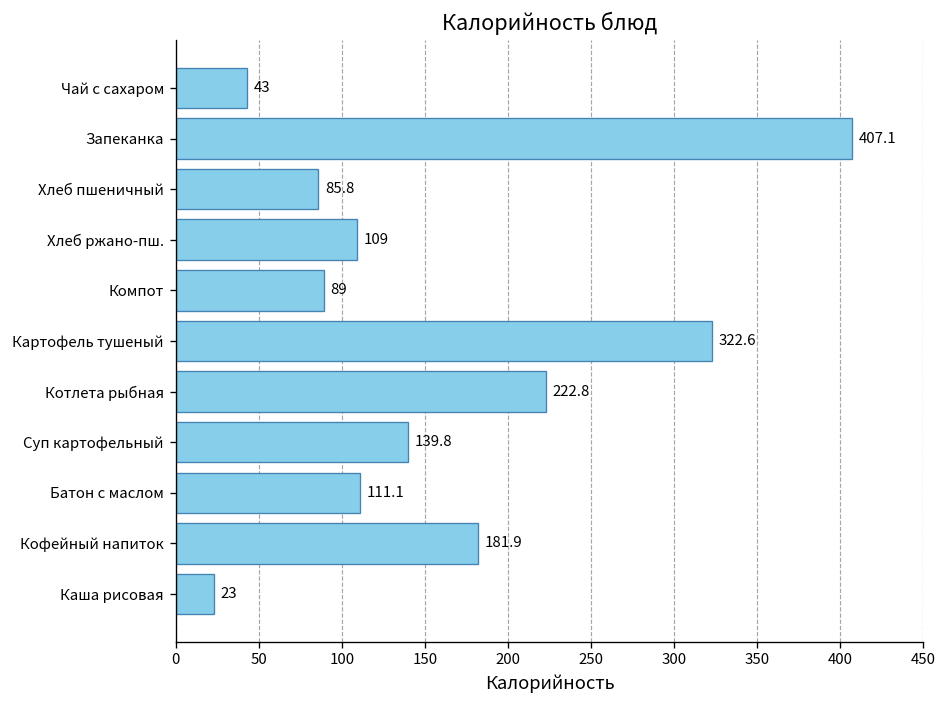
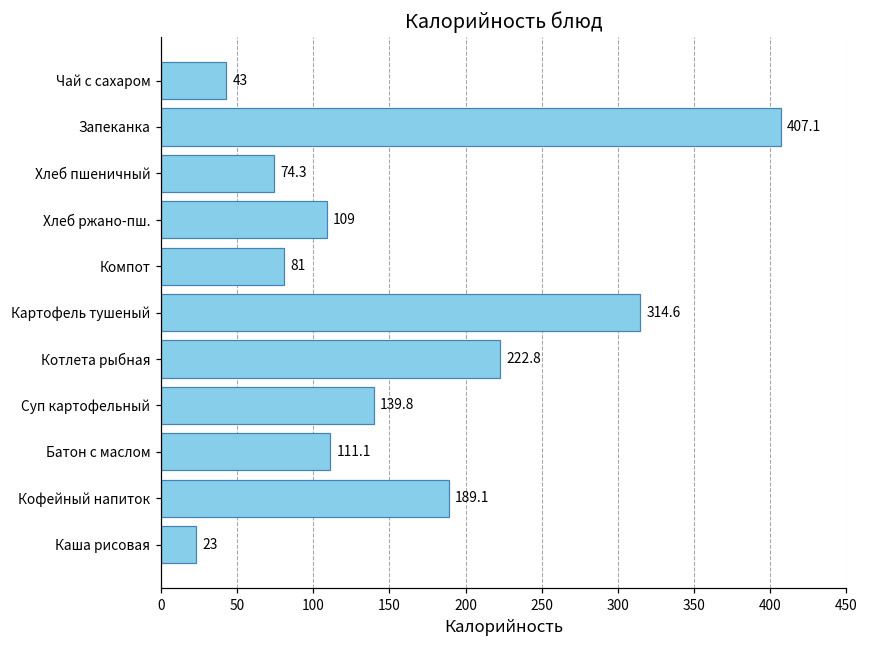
  {
    "Чай с сахаром": 43,
    "Запеканка": 407.1,
-   "Хлеб пшеничный": 85.8,
+   "Хлеб пшеничный": 74.3,
    "Хлеб ржано-пш.": 109,
-   "Компот": 89,
-   "Картофель тушеный": 322.6,
+   "Компот": 81,
+   "Картофель тушеный": 314.6,
    "Котлета рыбная": 222.8,
    "Суп картофельный": 139.8,
    "Батон с маслом": 111.1,
-   "Кофейный напиток": 181.9,
+   "Кофейный напиток": 189.1,
    "Каша рисовая": 23
  }
